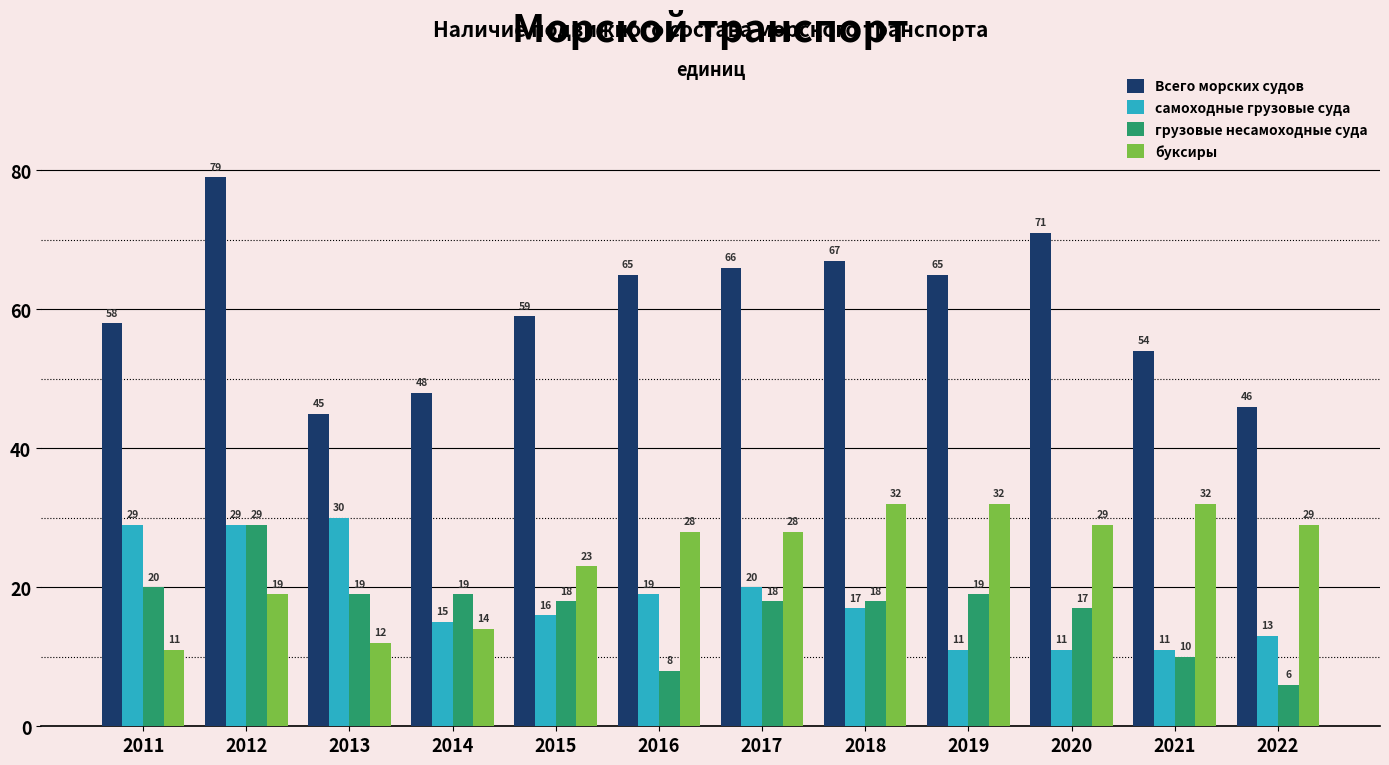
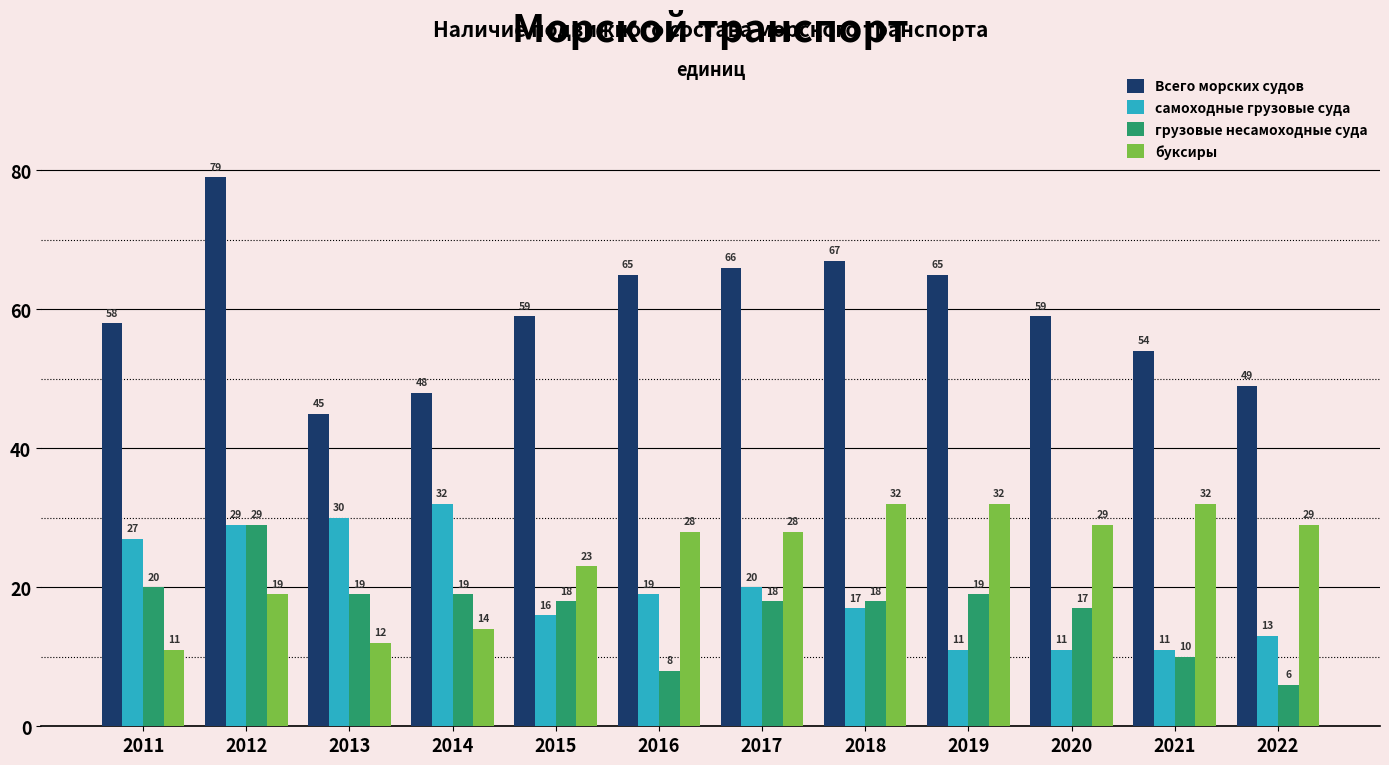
  {
    "Всего морских судов": {
      "2011": 58,
      "2012": 79,
      "2013": 45,
      "2014": 48,
      "2015": 59,
      "2016": 65,
      "2017": 66,
      "2018": 67,
      "2019": 65,
-     "2020": 71,
+     "2020": 59,
      "2021": 54,
-     "2022": 46
+     "2022": 49
    },
    "самоходные грузовые суда": {
-     "2011": 29,
+     "2011": 27,
      "2012": 29,
      "2013": 30,
-     "2014": 15,
+     "2014": 32,
      "2015": 16,
      "2016": 19,
      "2017": 20,
      "2018": 17,
      "2019": 11,
      "2020": 11,
      "2021": 11,
      "2022": 13
    },
    "грузовые несамоходные суда": {
      "2011": 20,
      "2012": 29,
      "2013": 19,
      "2014": 19,
      "2015": 18,
      "2016": 8,
      "2017": 18,
      "2018": 18,
      "2019": 19,
      "2020": 17,
      "2021": 10,
      "2022": 6
    },
    "буксиры": {
      "2011": 11,
      "2012": 19,
      "2013": 12,
      "2014": 14,
      "2015": 23,
      "2016": 28,
      "2017": 28,
      "2018": 32,
      "2019": 32,
      "2020": 29,
      "2021": 32,
      "2022": 29
    }
  }
